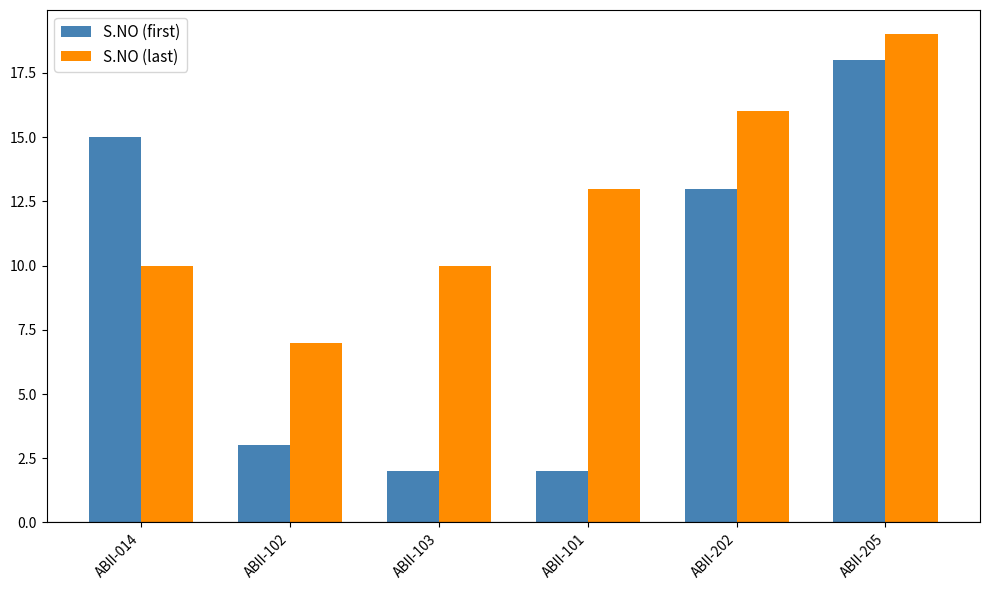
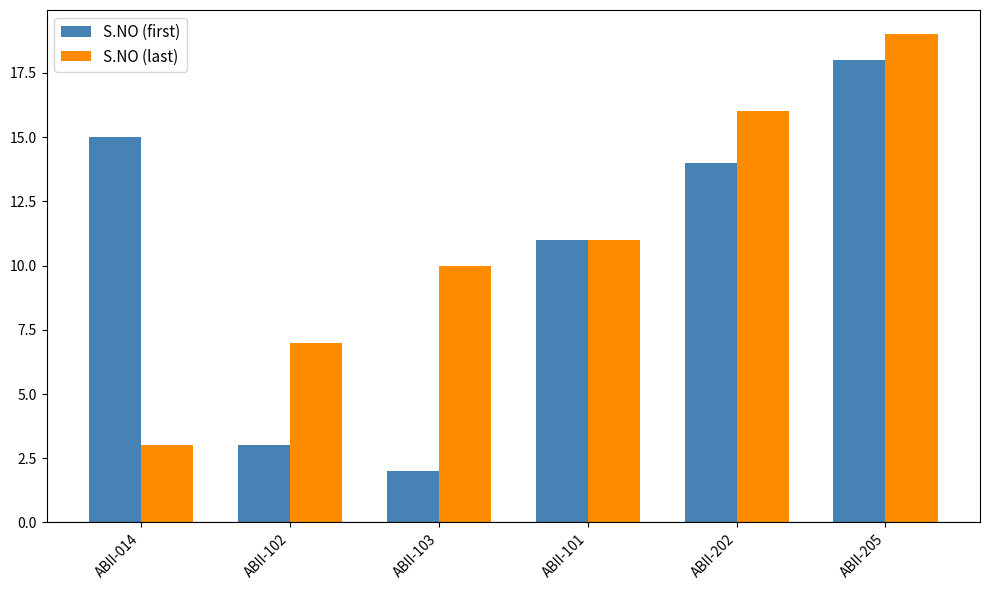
  {
    "S.NO (first)": {
      "ABII-014": 15,
      "ABII-102": 3,
      "ABII-103": 2,
-     "ABII-101": 2,
-     "ABII-202": 13,
+     "ABII-101": 11,
+     "ABII-202": 14,
      "ABII-205": 18
    },
    "S.NO (last)": {
-     "ABII-014": 10,
+     "ABII-014": 3,
      "ABII-102": 7,
      "ABII-103": 10,
-     "ABII-101": 13,
+     "ABII-101": 11,
      "ABII-202": 16,
      "ABII-205": 19
    }
  }
